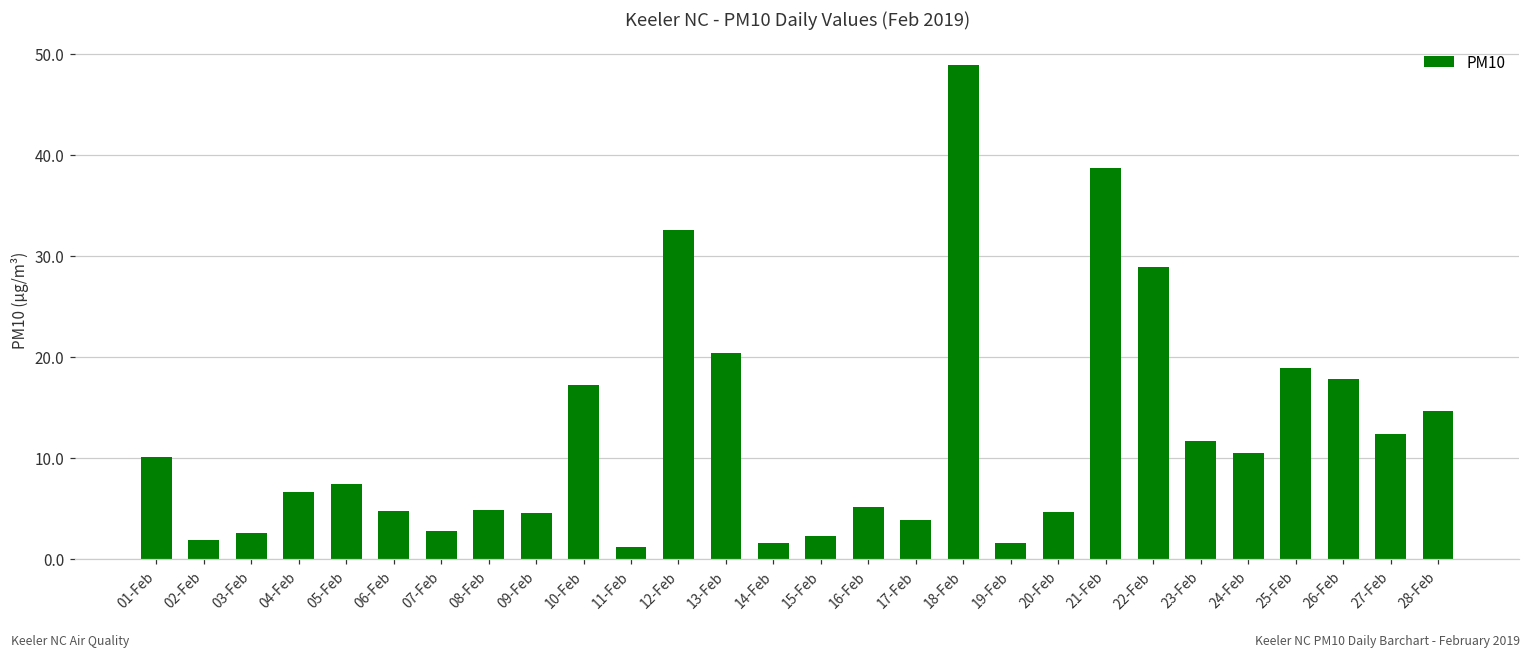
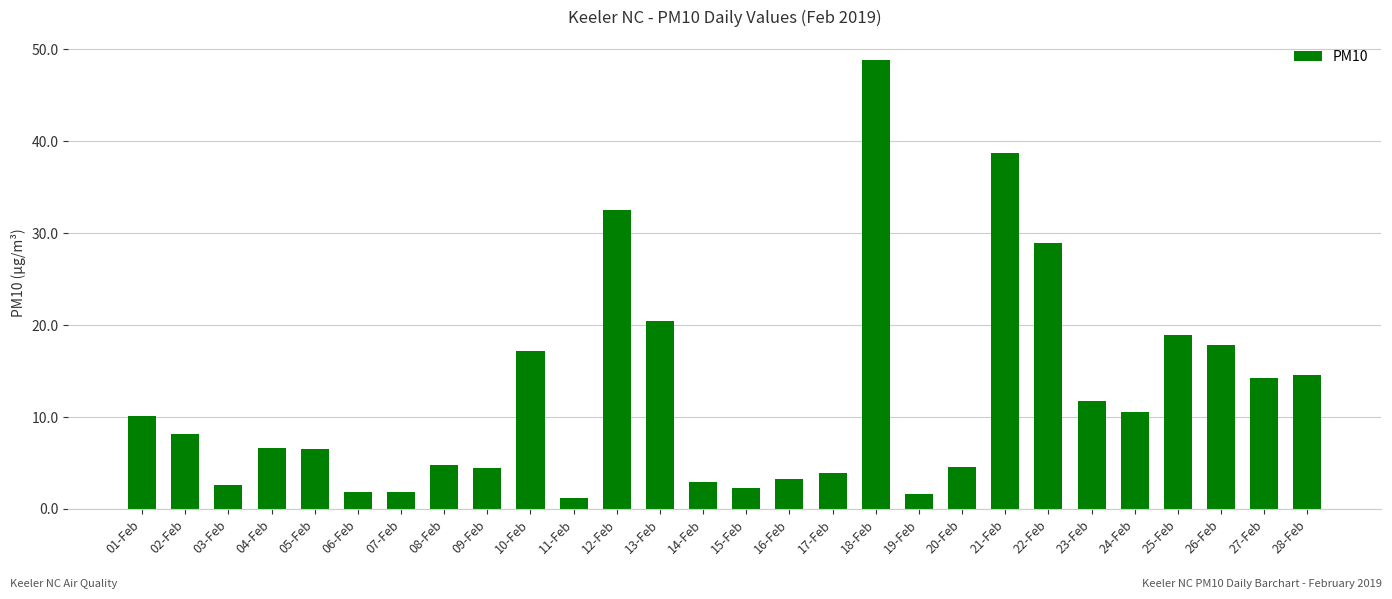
  {
    "01-Feb": 10,
-   "02-Feb": 2,
+   "02-Feb": 8,
    "03-Feb": 3,
    "04-Feb": 7,
-   "05-Feb": 7.4,
-   "06-Feb": 5,
-   "07-Feb": 3,
+   "05-Feb": 6.5,
+   "06-Feb": 2,
+   "07-Feb": 2,
    "08-Feb": 5,
    "09-Feb": 5,
    "10-Feb": 17,
    "11-Feb": 1,
    "12-Feb": 33,
    "13-Feb": 20,
-   "14-Feb": 2,
+   "14-Feb": 3,
    "15-Feb": 2,
-   "16-Feb": 5,
+   "16-Feb": 3,
    "17-Feb": 4,
    "18-Feb": 49,
    "19-Feb": 2,
    "20-Feb": 5,
    "21-Feb": 39,
    "22-Feb": 29,
    "23-Feb": 12,
    "24-Feb": 11,
    "25-Feb": 19,
    "26-Feb": 18,
-   "27-Feb": 12,
+   "27-Feb": 14,
    "28-Feb": 15
  }
